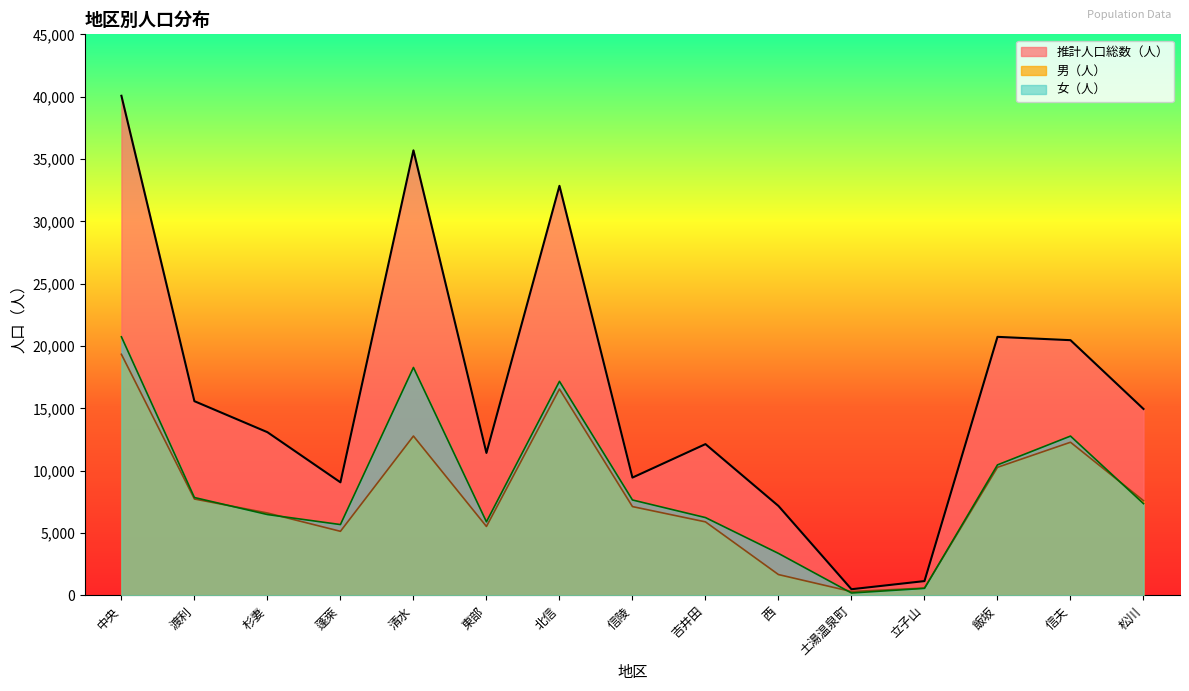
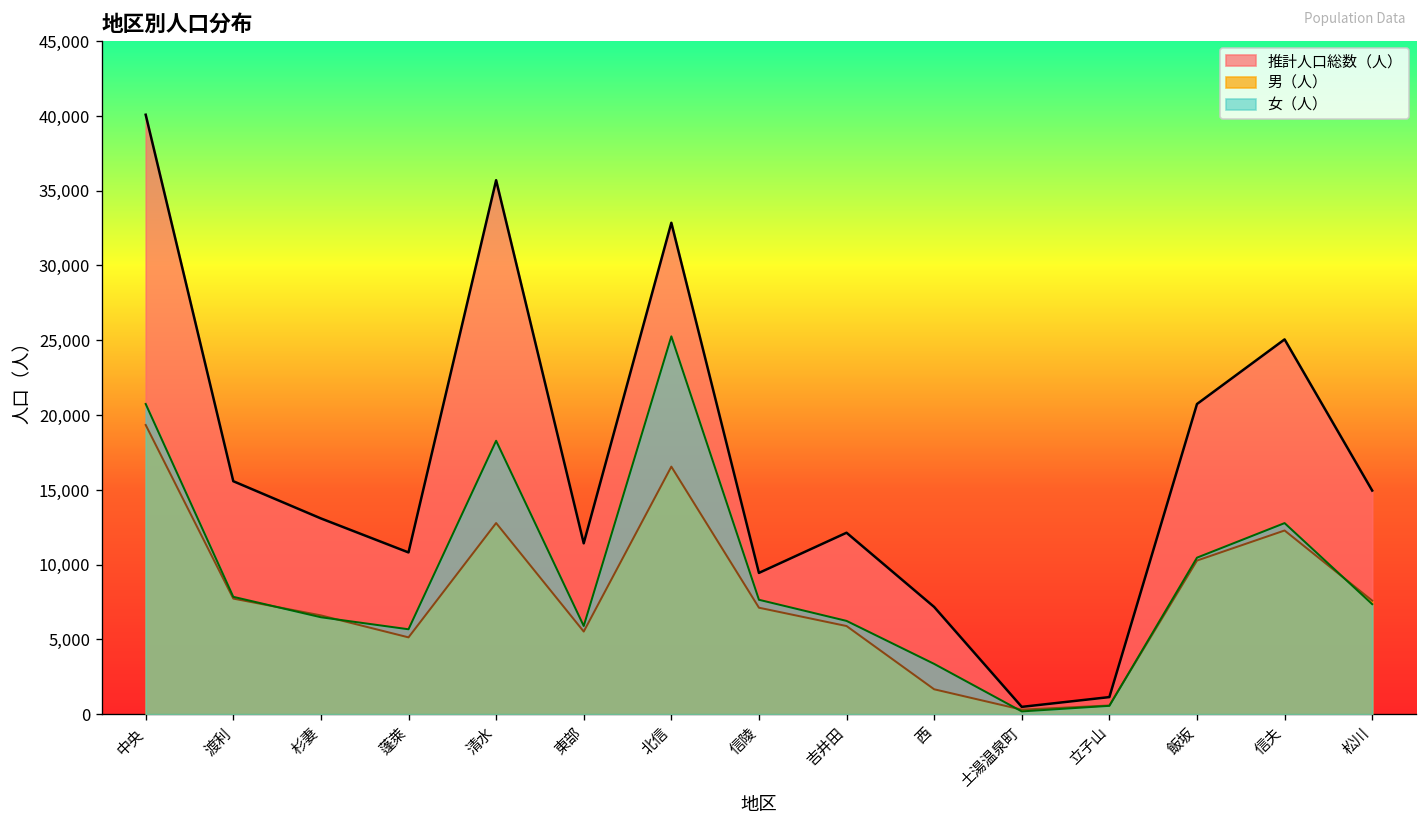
  {
    "推計人口総数（人）": {
      "中央": "40,100",
      "渡利": "15,600",
      "杉妻": "13,100",
-     "蓬萊": "9,100",
+     "蓬萊": "10,800",
      "清水": "35,700",
      "東部": "11,400",
      "北信": "32,800",
      "信陵": "9,400",
      "吉井田": "12,100",
      "西": "7,200",
      "立子山": "1,100",
      "飯坂": "20,700",
-     "信夫": "20,500",
+     "信夫": "25,100",
      "松川": "14,900"
    },
    "男（人）": {
      "中央": "19,300",
      "蓬萊": "5,100",
      "清水": "12,800",
      "東部": "5,500",
      "北信": "16,500",
      "信陵": "7,100",
      "吉井田": "5,900",
      "西": "1,700",
      "信夫": "12,300",
      "松川": "7,600"
    },
    "女（人）": {
      "中央": "20,700",
      "蓬萊": "5,700",
      "清水": "18,300",
      "東部": "5,900",
-     "北信": "17,200",
+     "北信": "25,300",
      "信陵": "7,600",
      "吉井田": "6,200",
      "西": "3,400",
      "信夫": "12,800",
      "松川": "7,400"
    }
  }
